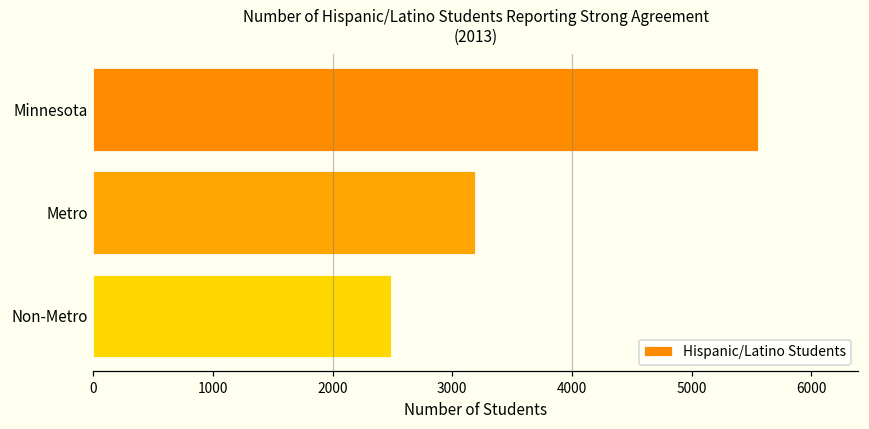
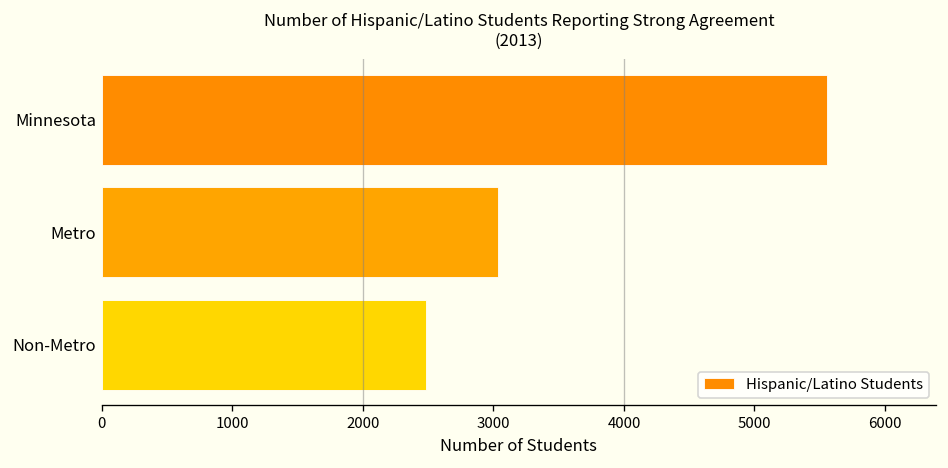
  {
    "Minnesota": 5560,
-   "Metro": 3190,
+   "Metro": 3040,
    "Non-Metro": 2490
  }
